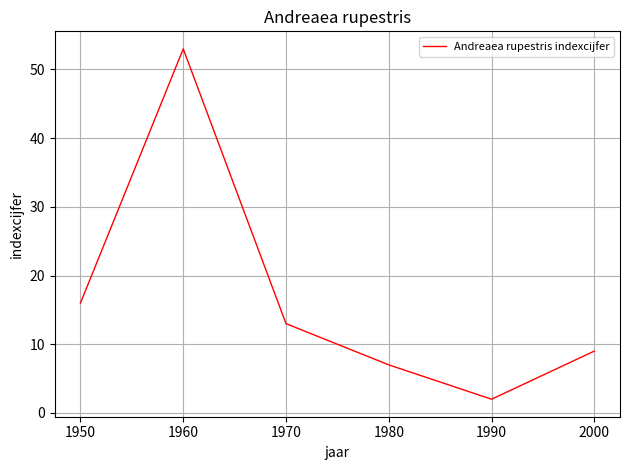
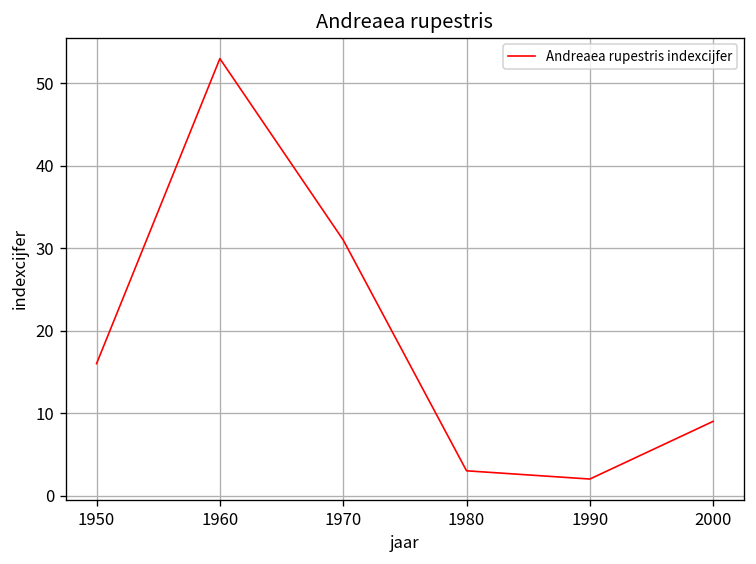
  {
    "1950": 16,
    "1960": 53,
-   "1970": 13,
-   "1980": 7,
+   "1970": 31,
+   "1980": 3,
    "1990": 2,
    "2000": 9
  }
